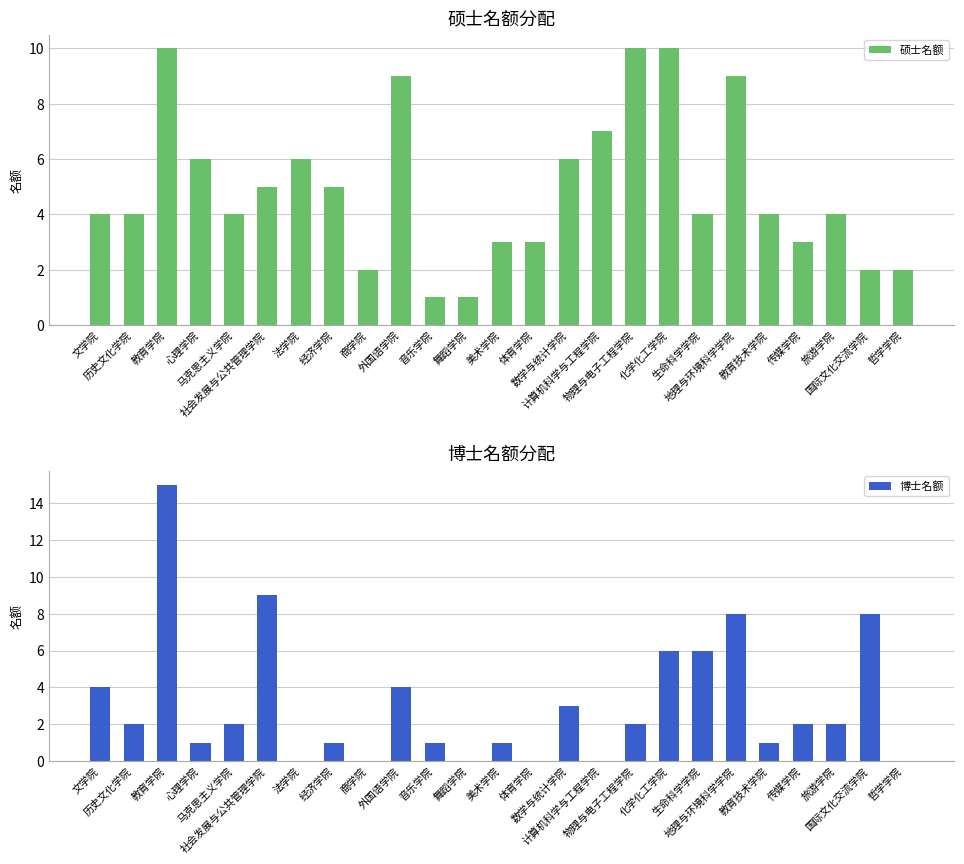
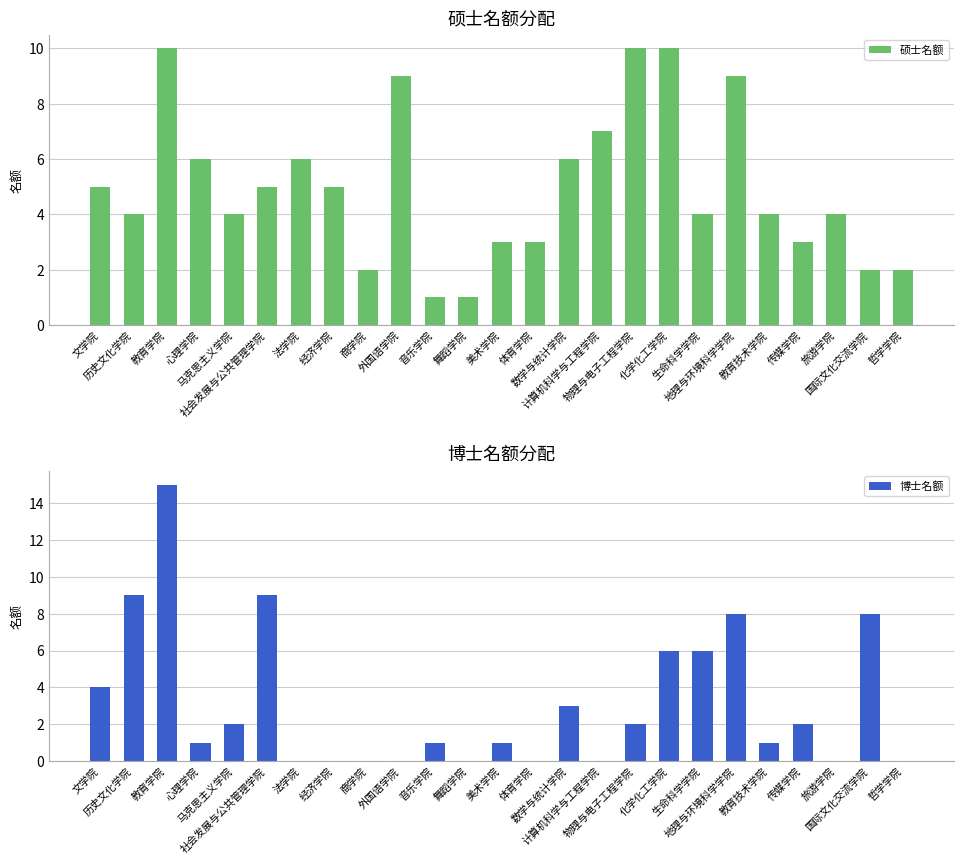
  {
    "硕士名额分配": {
-     "文学院": 4,
+     "文学院": 5,
      "历史文化学院": 4,
      "教育学院": 10,
      "心理学院": 6,
      "马克思主义学院": 4,
      "社会发展与公共管理学院": 5,
      "法学院": 6,
      "经济学院": 5,
      "商学院": 2,
      "外国语学院": 9,
      "音乐学院": 1,
      "舞蹈学院": 1,
      "美术学院": 3,
      "体育学院": 3,
      "数学与统计学院": 6,
      "计算机科学与工程学院": 7,
      "物理与电子工程学院": 10,
      "化学化工学院": 10,
      "生命科学学院": 4,
      "地理与环境科学学院": 9,
      "教育技术学院": 4,
      "传媒学院": 3,
      "旅游学院": 4,
      "国际文化交流学院": 2,
      "哲学学院": 2
    },
    "博士名额分配": {
      "文学院": 4,
-     "历史文化学院": 2,
+     "历史文化学院": 9,
      "教育学院": 15,
      "心理学院": 1,
      "马克思主义学院": 2,
      "社会发展与公共管理学院": 9,
      "法学院": 0,
-     "经济学院": 1,
+     "经济学院": 0,
      "商学院": 0,
-     "外国语学院": 4,
+     "外国语学院": 0,
      "音乐学院": 1,
      "舞蹈学院": 0,
      "美术学院": 1,
      "体育学院": 0,
      "数学与统计学院": 3,
      "计算机科学与工程学院": 0,
      "物理与电子工程学院": 2,
      "化学化工学院": 6,
      "生命科学学院": 6,
      "地理与环境科学学院": 8,
      "教育技术学院": 1,
      "传媒学院": 2,
-     "旅游学院": 2,
+     "旅游学院": 0,
      "国际文化交流学院": 8,
      "哲学学院": 0
    }
  }
